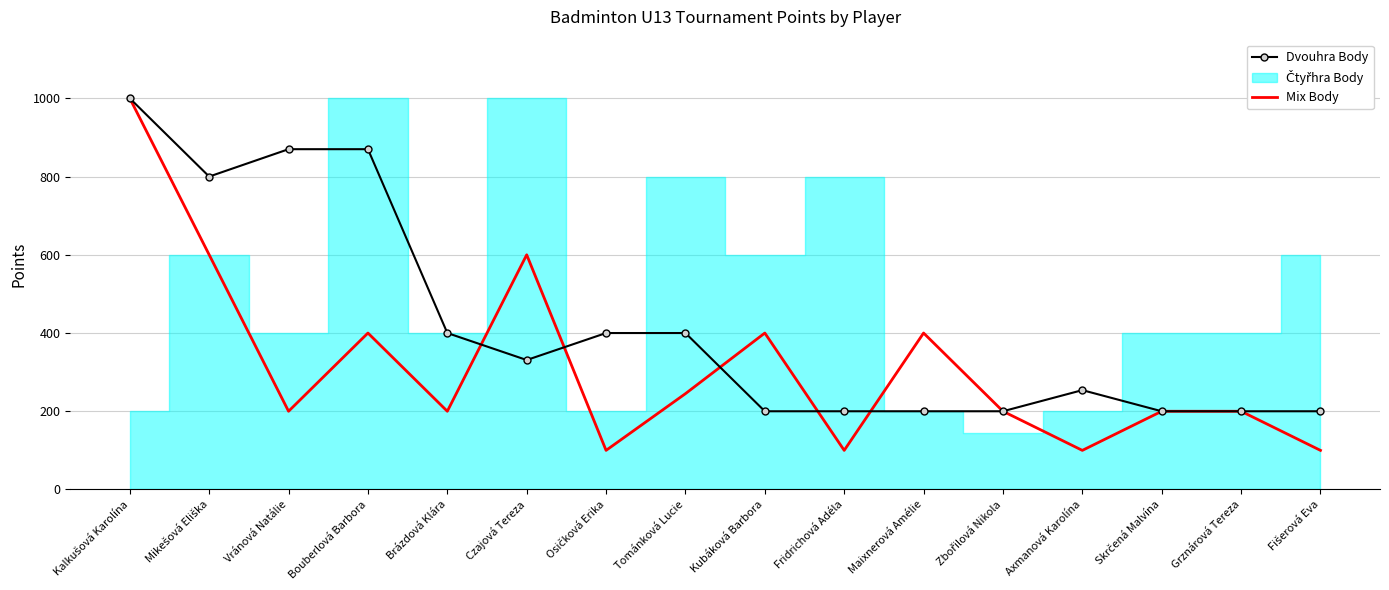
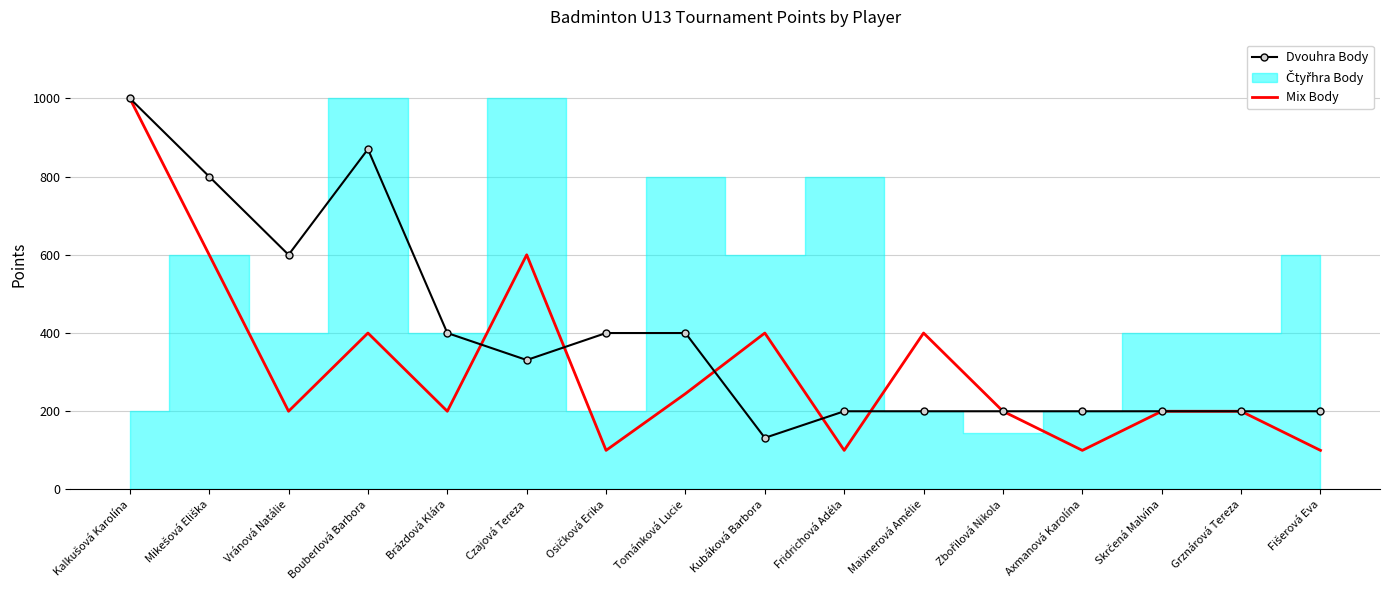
  {
    "Dvouhra Body": {
      "Mikešová Eliška": 800,
-     "Vránová Natálie": 870,
+     "Vránová Natálie": 600,
      "Bouberlová Barbora": 870,
      "Brázdová Klára": 400,
      "Czajová Tereza": 330,
      "Osičková Erika": 400,
      "Tománková Lucie": 400,
-     "Kubáková Barbora": 200,
+     "Kubáková Barbora": 130,
      "Fridrichová Adéla": 200,
      "Maixnerová Amélie": 200,
-     "Axmanová Karolína": 250,
+     "Axmanová Karolína": 200,
      "Fišerová Eva": 200
    },
    "Mix Body": {
      "Mikešová Eliška": 600,
      "Vránová Natálie": 200,
      "Bouberlová Barbora": 400,
      "Brázdová Klára": 200,
      "Czajová Tereza": 600,
      "Osičková Erika": 100,
      "Tománková Lucie": 250,
      "Kubáková Barbora": 400,
      "Fridrichová Adéla": 100,
      "Maixnerová Amélie": 400,
      "Axmanová Karolína": 100,
      "Fišerová Eva": 100
    }
  }
